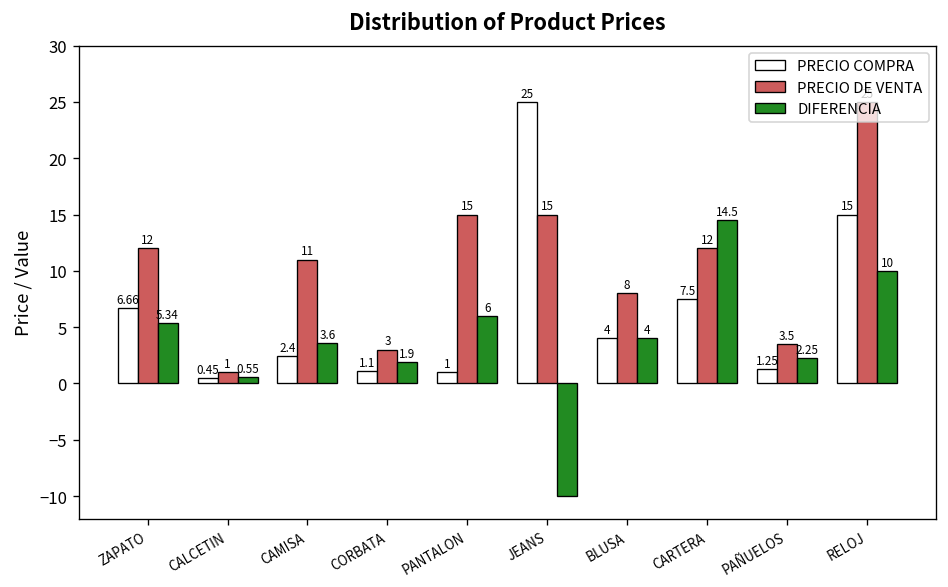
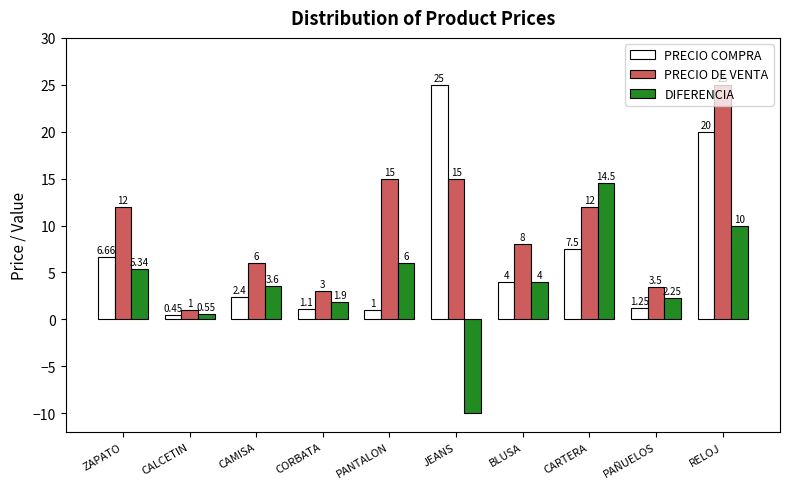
  {
    "PRECIO COMPRA": {
      "ZAPATO": 6.66,
      "CALCETIN": 0.45,
      "CAMISA": 2.4,
      "CORBATA": 1.1,
      "PANTALON": 1,
      "JEANS": 25,
      "BLUSA": 4,
      "CARTERA": 7.5,
      "PAÑUELOS": 1.25,
-     "RELOJ": 15
+     "RELOJ": 20
    },
    "PRECIO DE VENTA": {
      "ZAPATO": 12,
      "CALCETIN": 1,
-     "CAMISA": 11,
+     "CAMISA": 6,
      "CORBATA": 3,
      "PANTALON": 15,
      "JEANS": 15,
      "BLUSA": 8,
      "CARTERA": 12,
      "PAÑUELOS": 3.5
    },
    "DIFERENCIA": {
      "ZAPATO": 5.34,
      "CALCETIN": 0.55,
      "CAMISA": 3.6,
      "CORBATA": 1.9,
      "PANTALON": 6,
      "BLUSA": 4,
      "CARTERA": 14.5,
      "PAÑUELOS": 2.25,
      "RELOJ": 10
    }
  }
